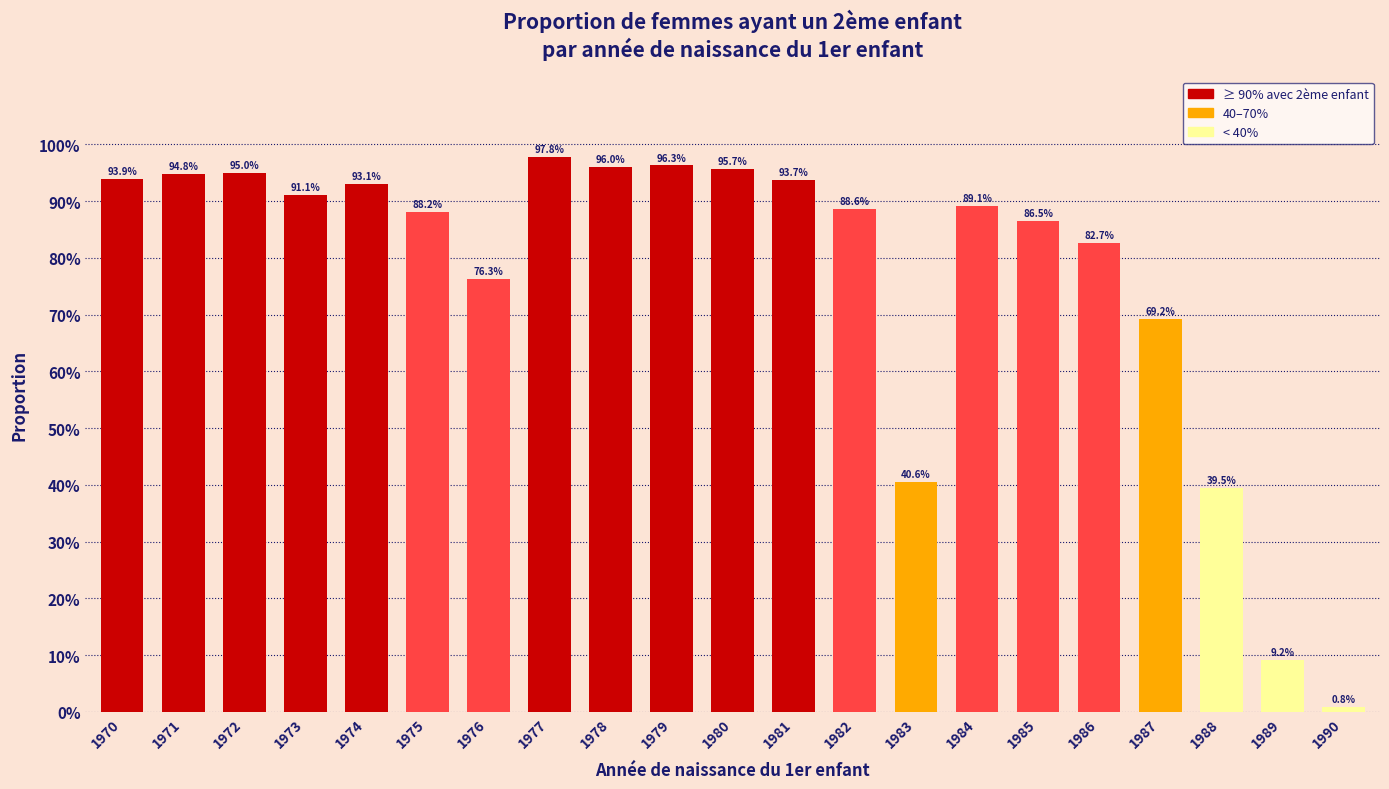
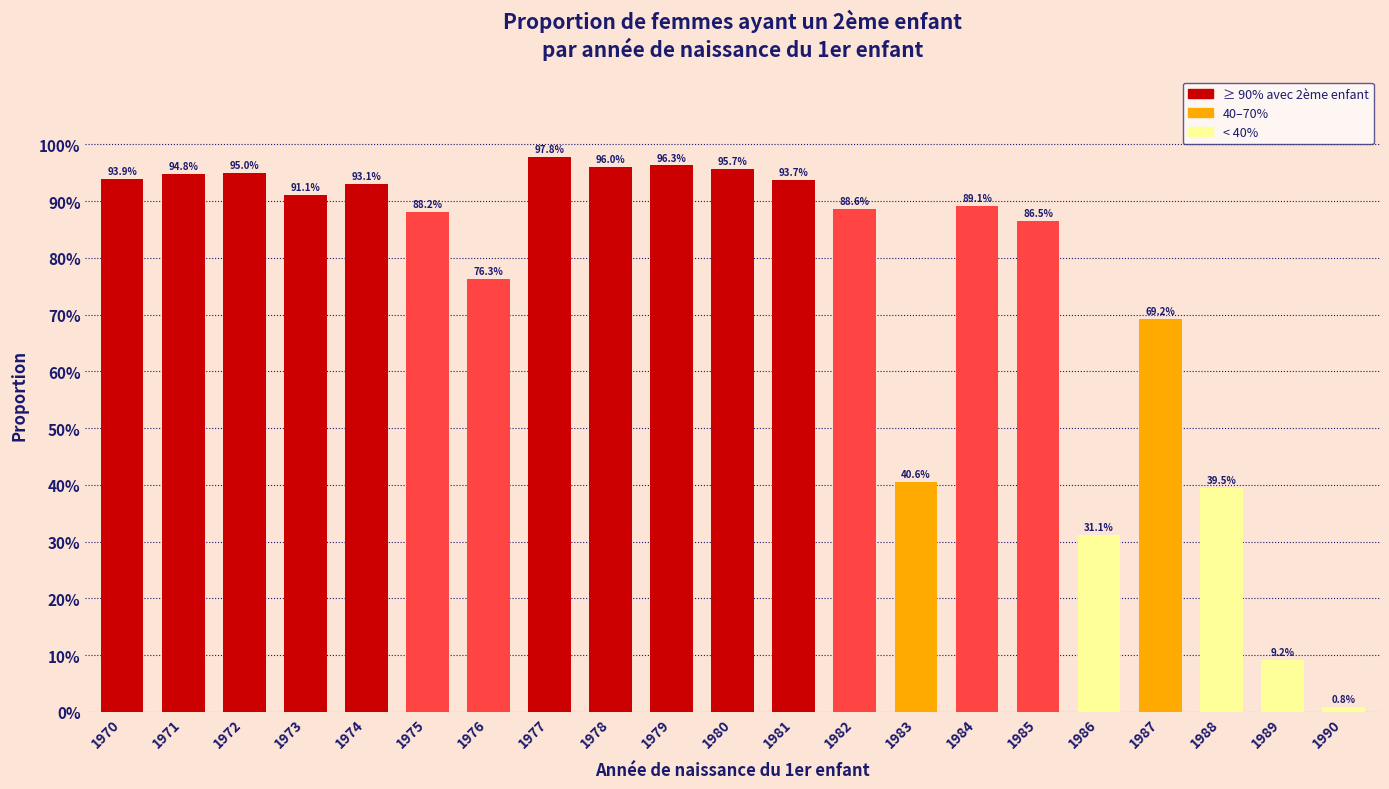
  {
    "1970": "93.9%",
    "1971": "94.8%",
    "1972": "95.0%",
    "1973": "91.1%",
    "1974": "93.1%",
    "1975": "88.2%",
    "1976": "76.3%",
    "1977": "97.8%",
    "1978": "96.0%",
    "1979": "96.3%",
    "1980": "95.7%",
    "1981": "93.7%",
    "1982": "88.6%",
    "1983": "40.6%",
    "1984": "89.1%",
    "1985": "86.5%",
-   "1986": "82.7%",
+   "1986": "31.1%",
    "1987": "69.2%",
    "1988": "39.5%",
    "1989": "9.2%",
    "1990": "0.8%"
  }
